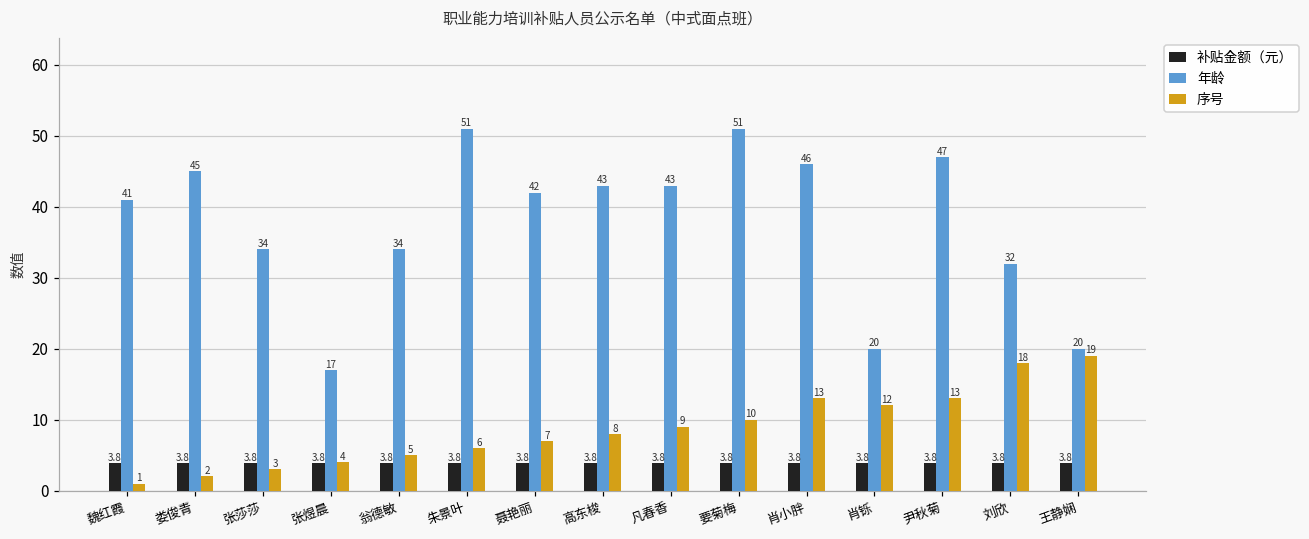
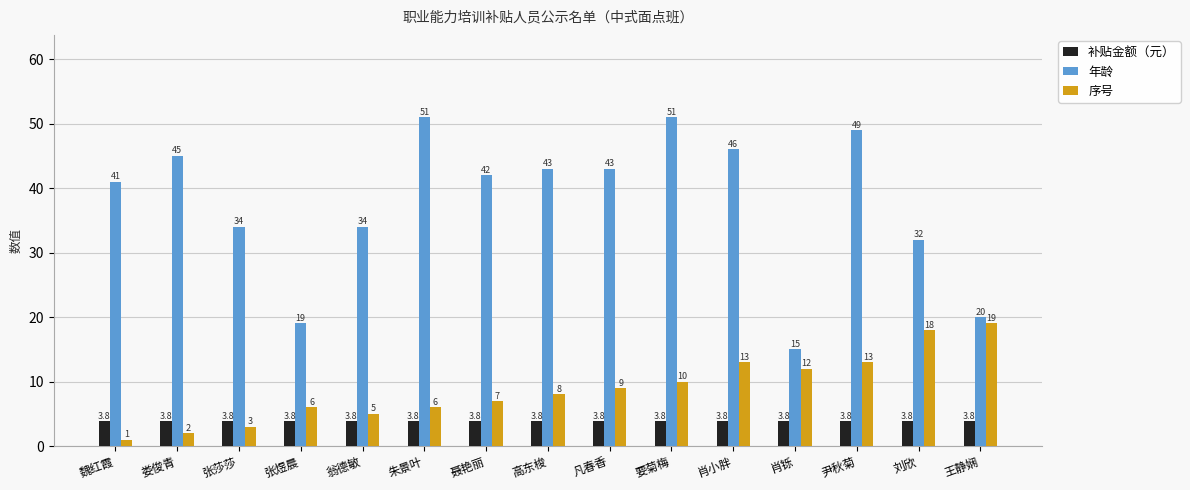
  {
    "补贴金额（元）": {
      "魏红霞": 3.8,
      "娄俊青": 3.8,
      "张莎莎": 3.8,
      "张煜晨": 3.8,
      "翁德敏": 3.8,
      "朱景叶": 3.8,
      "聂艳丽": 3.8,
      "高东梭": 3.8,
      "凡春香": 3.8,
      "要菊梅": 3.8,
      "肖小胖": 3.8,
      "肖铄": 3.8,
      "尹秋菊": 3.8,
      "刘欣": 3.8,
      "王静娴": 3.8
    },
    "年龄": {
      "魏红霞": 41,
      "娄俊青": 45,
      "张莎莎": 34,
-     "张煜晨": 17,
+     "张煜晨": 19,
      "翁德敏": 34,
      "朱景叶": 51,
      "聂艳丽": 42,
      "高东梭": 43,
      "凡春香": 43,
      "要菊梅": 51,
      "肖小胖": 46,
-     "肖铄": 20,
-     "尹秋菊": 47,
+     "肖铄": 15,
+     "尹秋菊": 49,
      "刘欣": 32,
      "王静娴": 20
    },
    "序号": {
      "魏红霞": 1,
      "娄俊青": 2,
      "张莎莎": 3,
-     "张煜晨": 4,
+     "张煜晨": 6,
      "翁德敏": 5,
      "朱景叶": 6,
      "聂艳丽": 7,
      "高东梭": 8,
      "凡春香": 9,
      "要菊梅": 10,
      "肖小胖": 13,
      "肖铄": 12,
      "尹秋菊": 13,
      "刘欣": 18,
      "王静娴": 19
    }
  }
